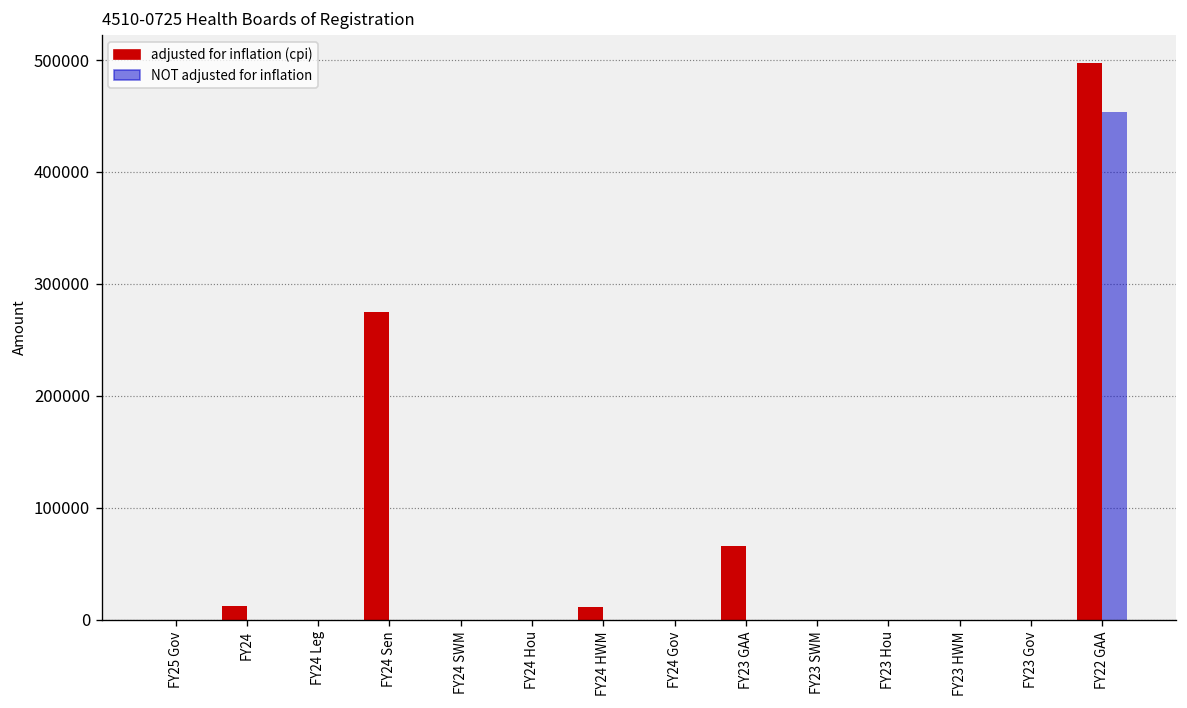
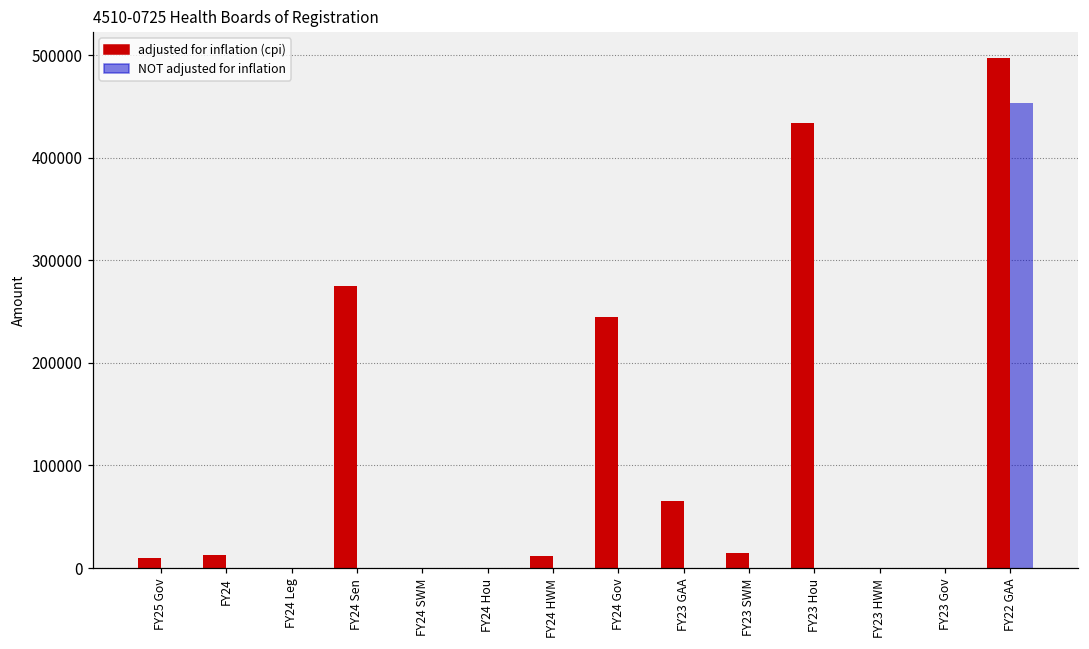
  {
    "adjusted for inflation (cpi)": {
-     "FY25 Gov": 0,
+     "FY25 Gov": 10000,
      "FY24": 10000,
      "FY24 Leg": 0,
      "FY24 Sen": 270000,
      "FY24 SWM": 0,
      "FY24 Hou": 0,
      "FY24 HWM": 10000,
-     "FY24 Gov": 0,
+     "FY24 Gov": 240000,
      "FY23 GAA": 70000,
-     "FY23 SWM": 0,
-     "FY23 Hou": 0,
+     "FY23 SWM": 10000,
+     "FY23 Hou": 430000,
      "FY23 HWM": 0,
      "FY23 Gov": 0,
      "FY22 GAA": 500000
    },
    "NOT adjusted for inflation": {
      "FY25 Gov": 0,
      "FY24": 0,
      "FY24 Leg": 0,
      "FY24 Sen": 0,
      "FY24 SWM": 0,
      "FY24 Hou": 0,
      "FY24 HWM": 0,
      "FY24 Gov": 0,
      "FY23 GAA": 0,
      "FY23 SWM": 0,
      "FY23 Hou": 0,
      "FY23 HWM": 0,
      "FY23 Gov": 0,
      "FY22 GAA": 450000
    }
  }
